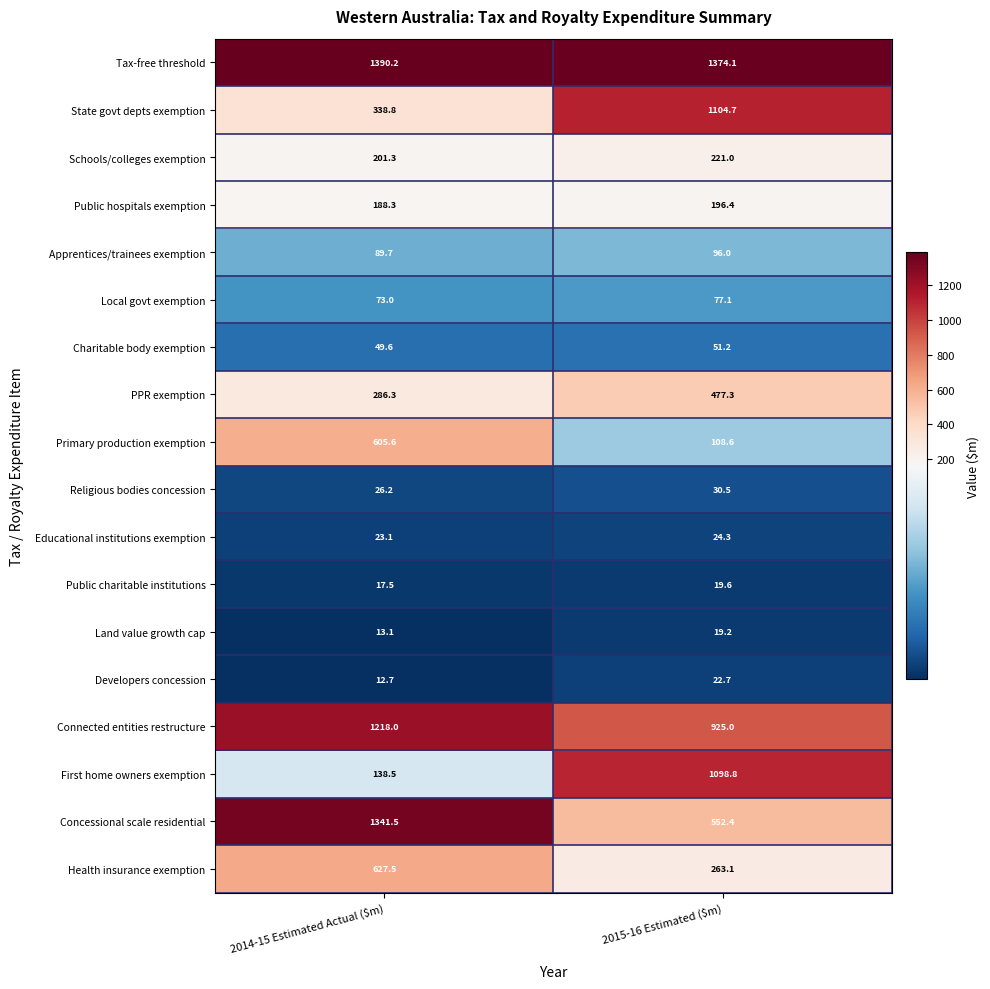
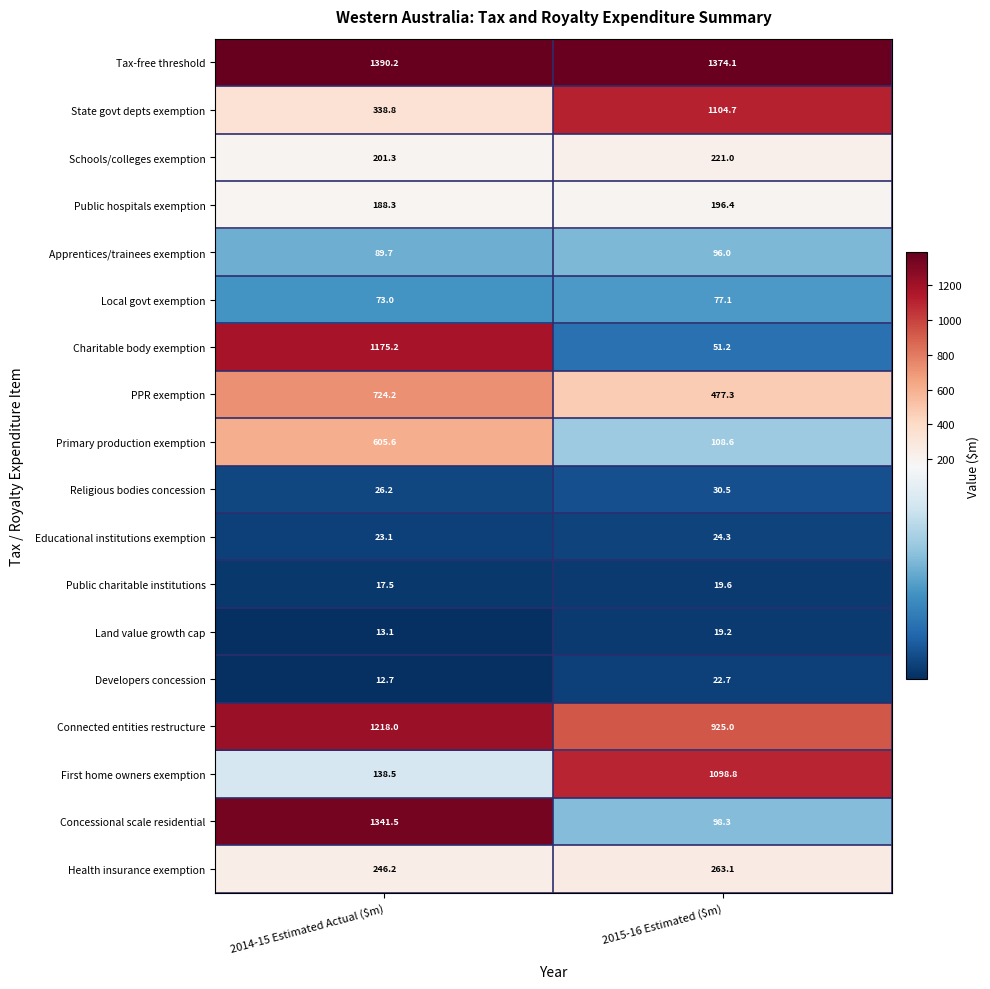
  {
    "Tax-free threshold": {
      "2014-15 Estimated Actual ($m)": 1390.2,
      "2015-16 Estimated ($m)": 1374.1
    },
    "State govt depts exemption": {
      "2014-15 Estimated Actual ($m)": 338.8,
      "2015-16 Estimated ($m)": 1104.7
    },
    "Schools/colleges exemption": {
      "2014-15 Estimated Actual ($m)": 201.3,
      "2015-16 Estimated ($m)": 221.0
    },
    "Public hospitals exemption": {
      "2014-15 Estimated Actual ($m)": 188.3,
      "2015-16 Estimated ($m)": 196.4
    },
    "Apprentices/trainees exemption": {
      "2014-15 Estimated Actual ($m)": 89.7,
      "2015-16 Estimated ($m)": 96.0
    },
    "Local govt exemption": {
      "2014-15 Estimated Actual ($m)": 73.0,
      "2015-16 Estimated ($m)": 77.1
    },
    "Charitable body exemption": {
-     "2014-15 Estimated Actual ($m)": 49.6,
+     "2014-15 Estimated Actual ($m)": 1175.2,
      "2015-16 Estimated ($m)": 51.2
    },
    "PPR exemption": {
-     "2014-15 Estimated Actual ($m)": 286.3,
+     "2014-15 Estimated Actual ($m)": 724.2,
      "2015-16 Estimated ($m)": 477.3
    },
    "Primary production exemption": {
      "2014-15 Estimated Actual ($m)": 605.6,
      "2015-16 Estimated ($m)": 108.6
    },
    "Religious bodies concession": {
      "2014-15 Estimated Actual ($m)": 26.2,
      "2015-16 Estimated ($m)": 30.5
    },
    "Educational institutions exemption": {
      "2014-15 Estimated Actual ($m)": 23.1,
      "2015-16 Estimated ($m)": 24.3
    },
    "Public charitable institutions": {
      "2014-15 Estimated Actual ($m)": 17.5,
      "2015-16 Estimated ($m)": 19.6
    },
    "Land value growth cap": {
      "2014-15 Estimated Actual ($m)": 13.1,
      "2015-16 Estimated ($m)": 19.2
    },
    "Developers concession": {
      "2014-15 Estimated Actual ($m)": 12.7,
      "2015-16 Estimated ($m)": 22.7
    },
    "Connected entities restructure": {
      "2014-15 Estimated Actual ($m)": 1218.0,
      "2015-16 Estimated ($m)": 925.0
    },
    "First home owners exemption": {
      "2014-15 Estimated Actual ($m)": 138.5,
      "2015-16 Estimated ($m)": 1098.8
    },
    "Concessional scale residential": {
      "2014-15 Estimated Actual ($m)": 1341.5,
-     "2015-16 Estimated ($m)": 552.4
+     "2015-16 Estimated ($m)": 98.3
    },
    "Health insurance exemption": {
-     "2014-15 Estimated Actual ($m)": 627.5,
+     "2014-15 Estimated Actual ($m)": 246.2,
      "2015-16 Estimated ($m)": 263.1
    }
  }
